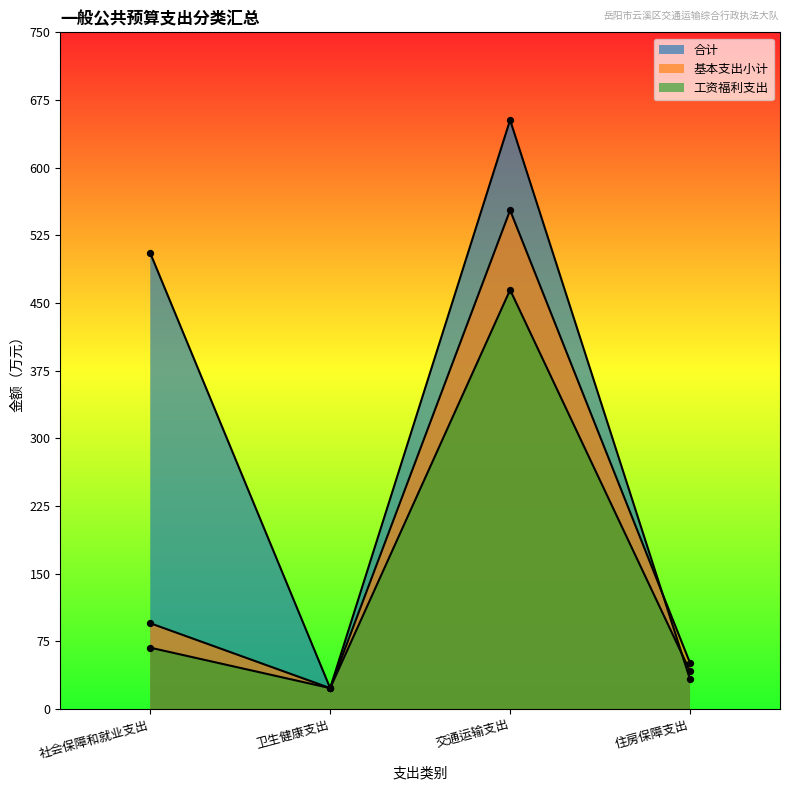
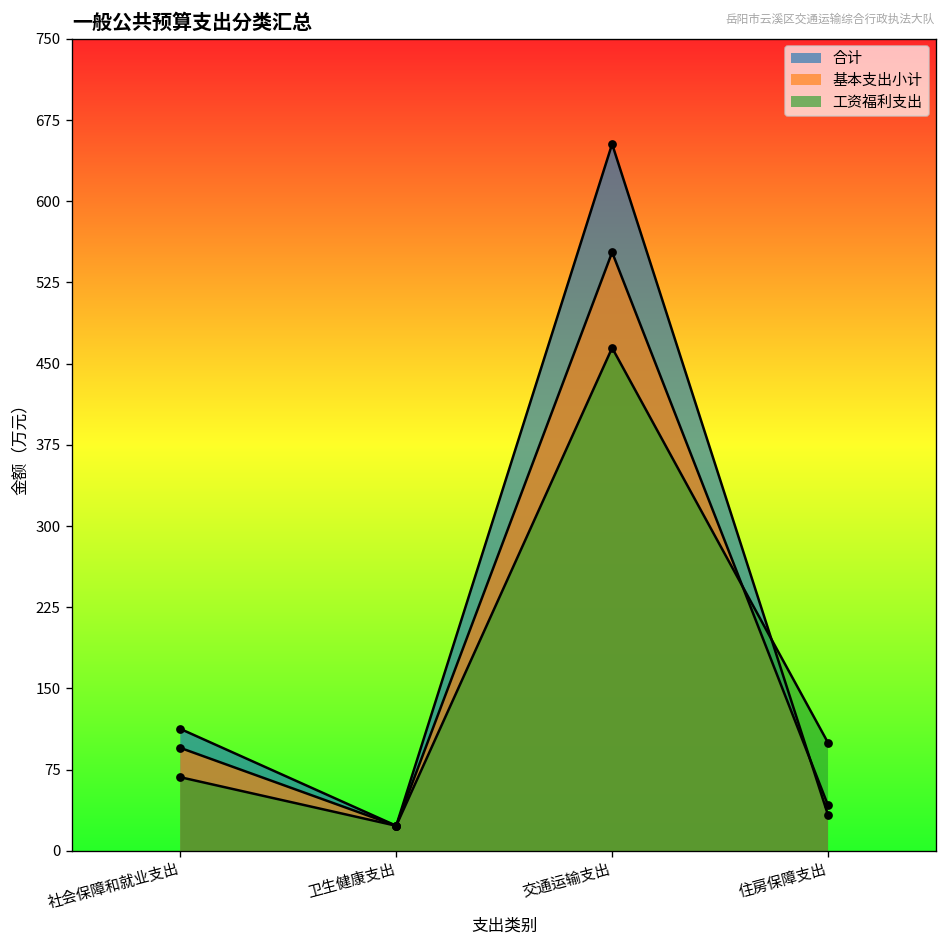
  {
    "合计": {
-     "社会保障和就业支出": 510,
+     "社会保障和就业支出": 110,
      "交通运输支出": 650,
      "住房保障支出": 30
    },
    "基本支出小计": {
      "社会保障和就业支出": 100,
      "交通运输支出": 550,
-     "住房保障支出": 50
+     "住房保障支出": 40
    },
    "工资福利支出": {
      "社会保障和就业支出": 70,
      "交通运输支出": 460,
-     "住房保障支出": 40
+     "住房保障支出": 100
    }
  }
